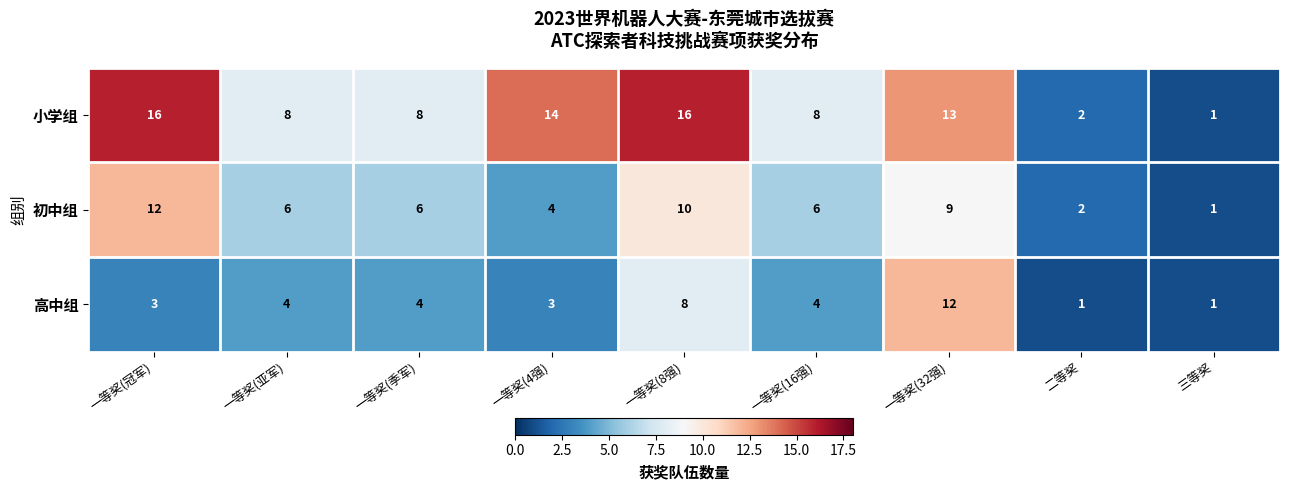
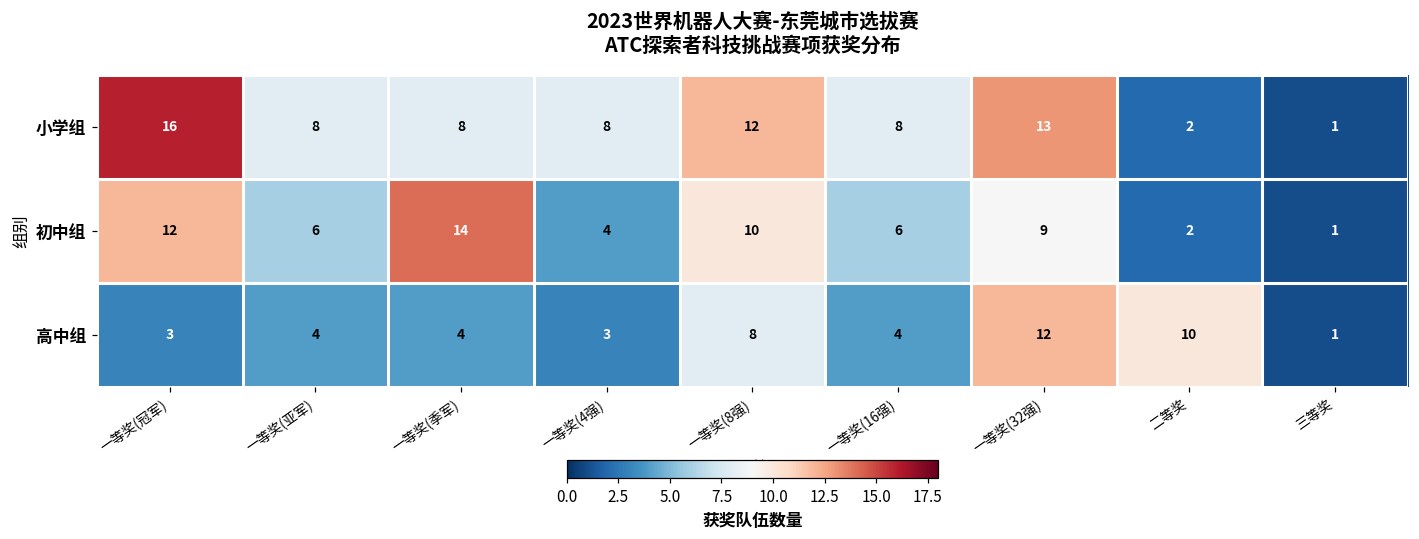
  {
    "小学组": {
      "一等奖(冠军)": 16,
      "一等奖(亚军)": 8,
      "一等奖(季军)": 8,
-     "一等奖(4强)": 14,
-     "一等奖(8强)": 16,
+     "一等奖(4强)": 8,
+     "一等奖(8强)": 12,
      "一等奖(16强)": 8,
      "一等奖(32强)": 13,
      "二等奖": 2,
      "三等奖": 1
    },
    "初中组": {
      "一等奖(冠军)": 12,
      "一等奖(亚军)": 6,
-     "一等奖(季军)": 6,
+     "一等奖(季军)": 14,
      "一等奖(4强)": 4,
      "一等奖(8强)": 10,
      "一等奖(16强)": 6,
      "一等奖(32强)": 9,
      "二等奖": 2,
      "三等奖": 1
    },
    "高中组": {
      "一等奖(冠军)": 3,
      "一等奖(亚军)": 4,
      "一等奖(季军)": 4,
      "一等奖(4强)": 3,
      "一等奖(8强)": 8,
      "一等奖(16强)": 4,
      "一等奖(32强)": 12,
-     "二等奖": 1,
+     "二等奖": 10,
      "三等奖": 1
    }
  }
